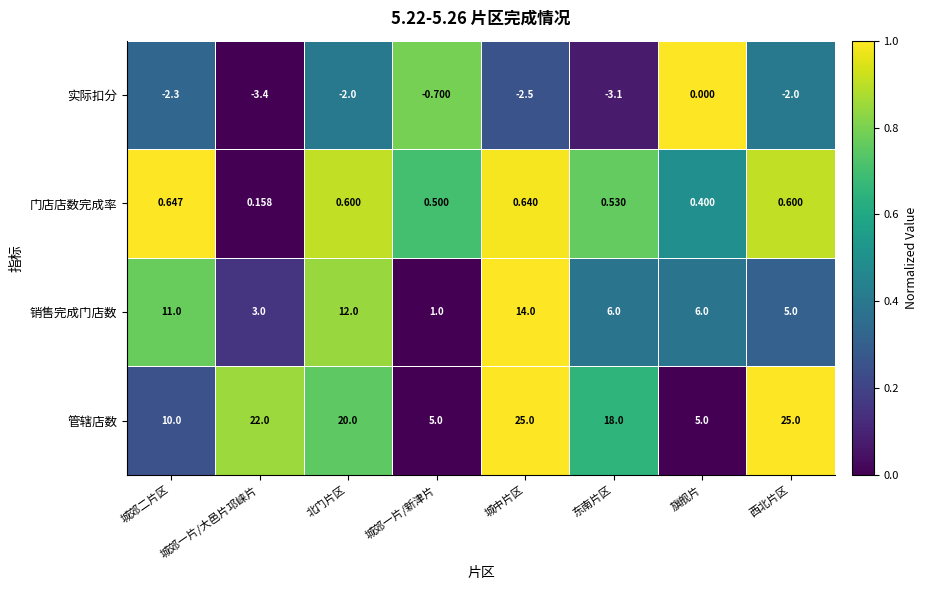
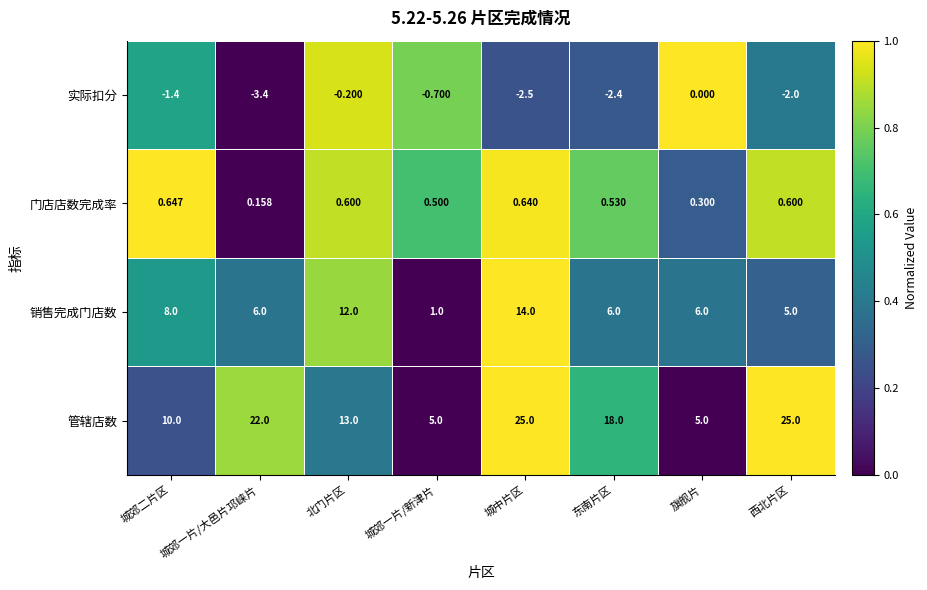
  {
    "实际扣分": {
-     "城郊二片区": -2.3,
+     "城郊二片区": -1.4,
      "城郊一片/大邑片邛崃片": -3.4,
-     "北门片区": -2.0,
+     "北门片区": -0.200,
      "城郊一片/新津片": -0.700,
      "城中片区": -2.5,
-     "东南片区": -3.1,
+     "东南片区": -2.4,
      "旗舰片": 0.000,
      "西北片区": -2.0
    },
    "门店店数完成率": {
      "城郊二片区": 0.647,
      "城郊一片/大邑片邛崃片": 0.158,
      "北门片区": 0.600,
      "城郊一片/新津片": 0.500,
      "城中片区": 0.640,
      "东南片区": 0.530,
-     "旗舰片": 0.400,
+     "旗舰片": 0.300,
      "西北片区": 0.600
    },
    "销售完成门店数": {
-     "城郊二片区": 11.0,
-     "城郊一片/大邑片邛崃片": 3.0,
+     "城郊二片区": 8.0,
+     "城郊一片/大邑片邛崃片": 6.0,
      "北门片区": 12.0,
      "城郊一片/新津片": 1.0,
      "城中片区": 14.0,
      "东南片区": 6.0,
      "旗舰片": 6.0,
      "西北片区": 5.0
    },
    "管辖店数": {
      "城郊二片区": 10.0,
      "城郊一片/大邑片邛崃片": 22.0,
-     "北门片区": 20.0,
+     "北门片区": 13.0,
      "城郊一片/新津片": 5.0,
      "城中片区": 25.0,
      "东南片区": 18.0,
      "旗舰片": 5.0,
      "西北片区": 25.0
    }
  }
